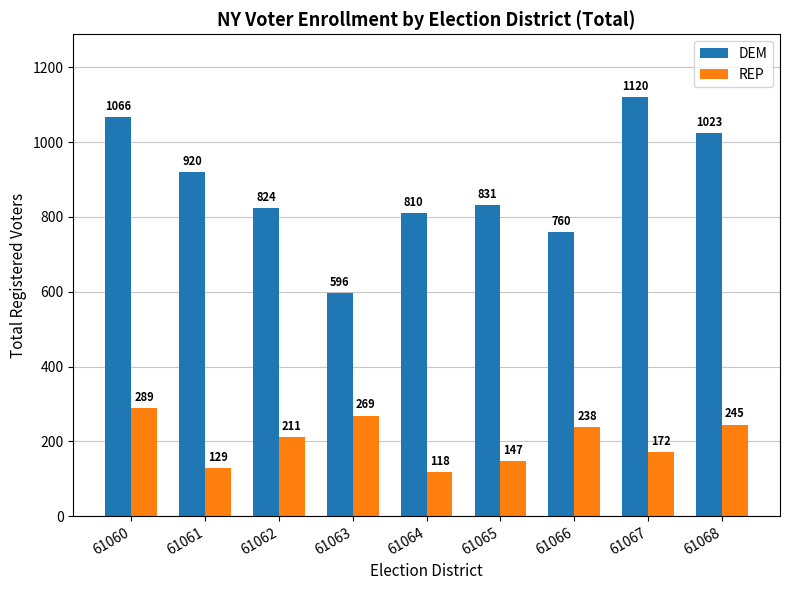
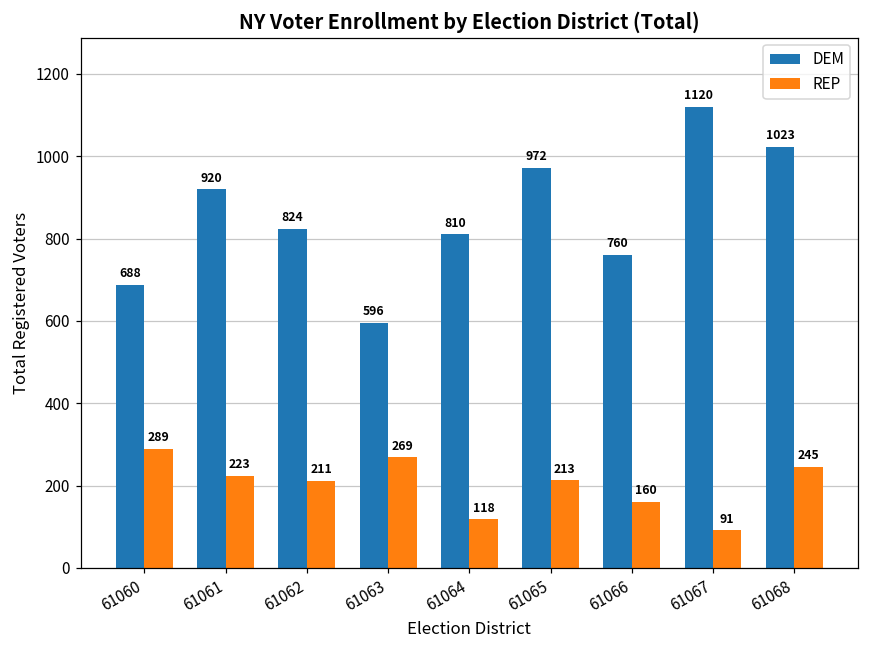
  {
    "DEM": {
-     "61060": 1066,
+     "61060": 688,
      "61061": 920,
      "61062": 824,
      "61063": 596,
      "61064": 810,
-     "61065": 831,
+     "61065": 972,
      "61066": 760,
      "61067": 1120,
      "61068": 1023
    },
    "REP": {
      "61060": 289,
-     "61061": 129,
+     "61061": 223,
      "61062": 211,
      "61063": 269,
      "61064": 118,
-     "61065": 147,
-     "61066": 238,
-     "61067": 172,
+     "61065": 213,
+     "61066": 160,
+     "61067": 91,
      "61068": 245
    }
  }
